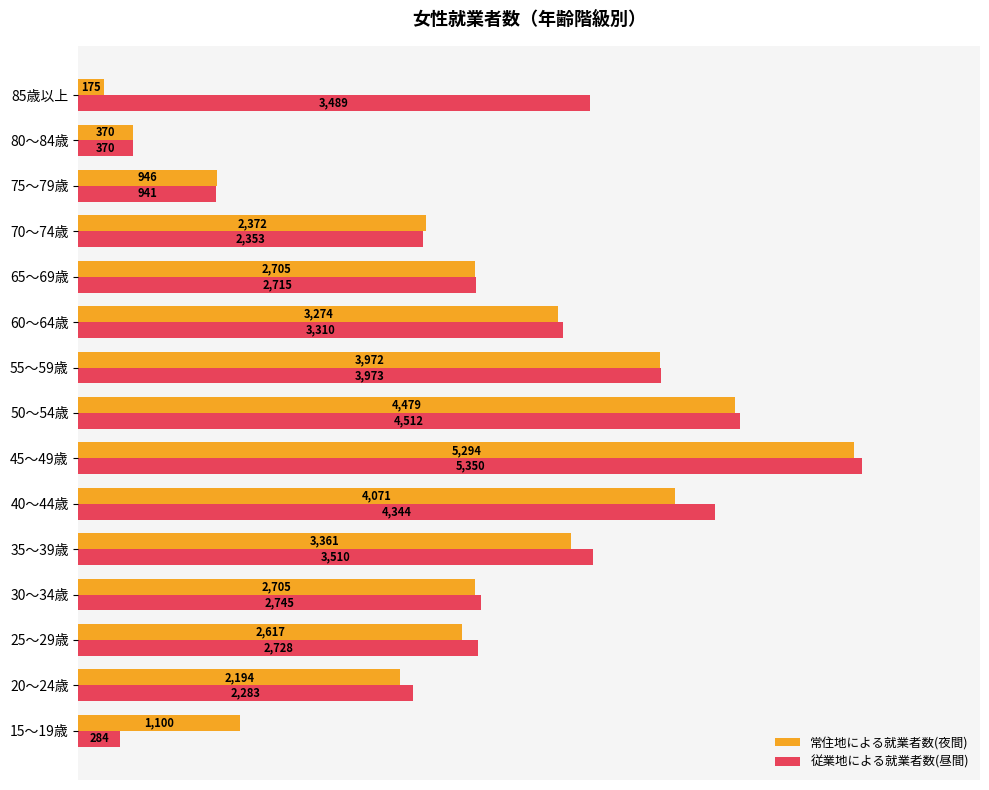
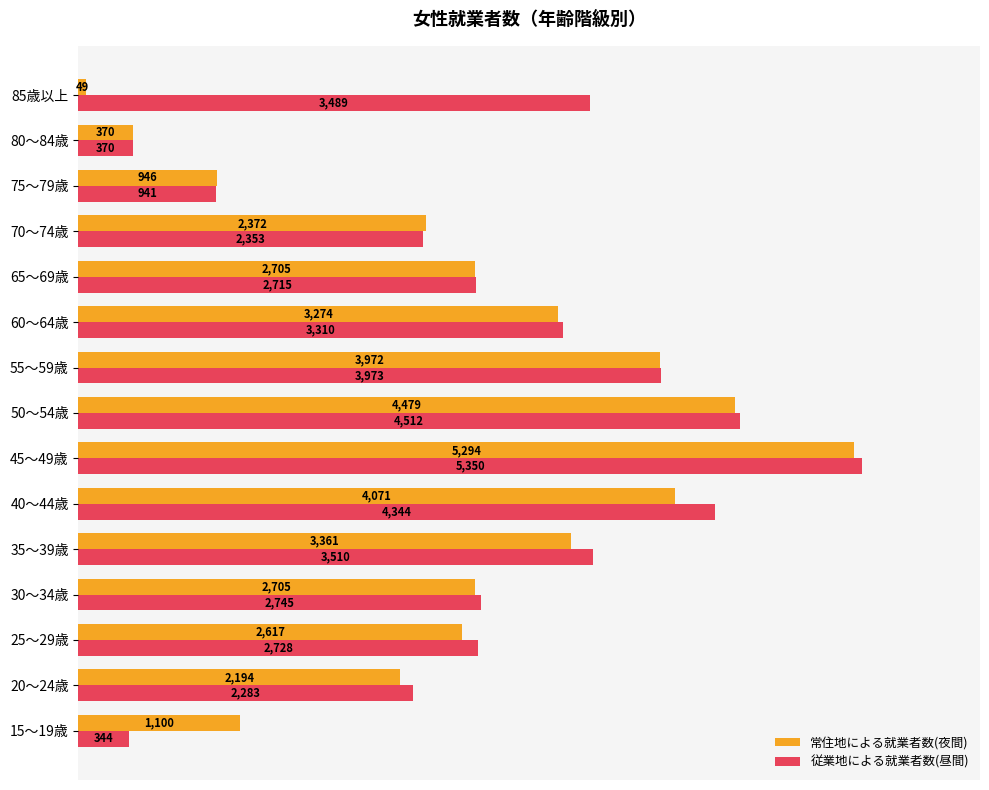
  {
    "常住地による就業者数(夜間)": {
-     "85歳以上": "175",
+     "85歳以上": "49",
      "80～84歳": "370",
      "75～79歳": "946",
      "70～74歳": "2,372",
      "65～69歳": "2,705",
      "60～64歳": "3,274",
      "55～59歳": "3,972",
      "50～54歳": "4,479",
      "45～49歳": "5,294",
      "40～44歳": "4,071",
      "35～39歳": "3,361",
      "30～34歳": "2,705",
      "25～29歳": "2,617",
      "20～24歳": "2,194",
      "15～19歳": "1,100"
    },
    "従業地による就業者数(昼間)": {
      "85歳以上": "3,489",
      "80～84歳": "370",
      "75～79歳": "941",
      "70～74歳": "2,353",
      "65～69歳": "2,715",
      "60～64歳": "3,310",
      "55～59歳": "3,973",
      "50～54歳": "4,512",
      "45～49歳": "5,350",
      "40～44歳": "4,344",
      "35～39歳": "3,510",
      "30～34歳": "2,745",
      "25～29歳": "2,728",
      "20～24歳": "2,283",
-     "15～19歳": "284"
+     "15～19歳": "344"
    }
  }
